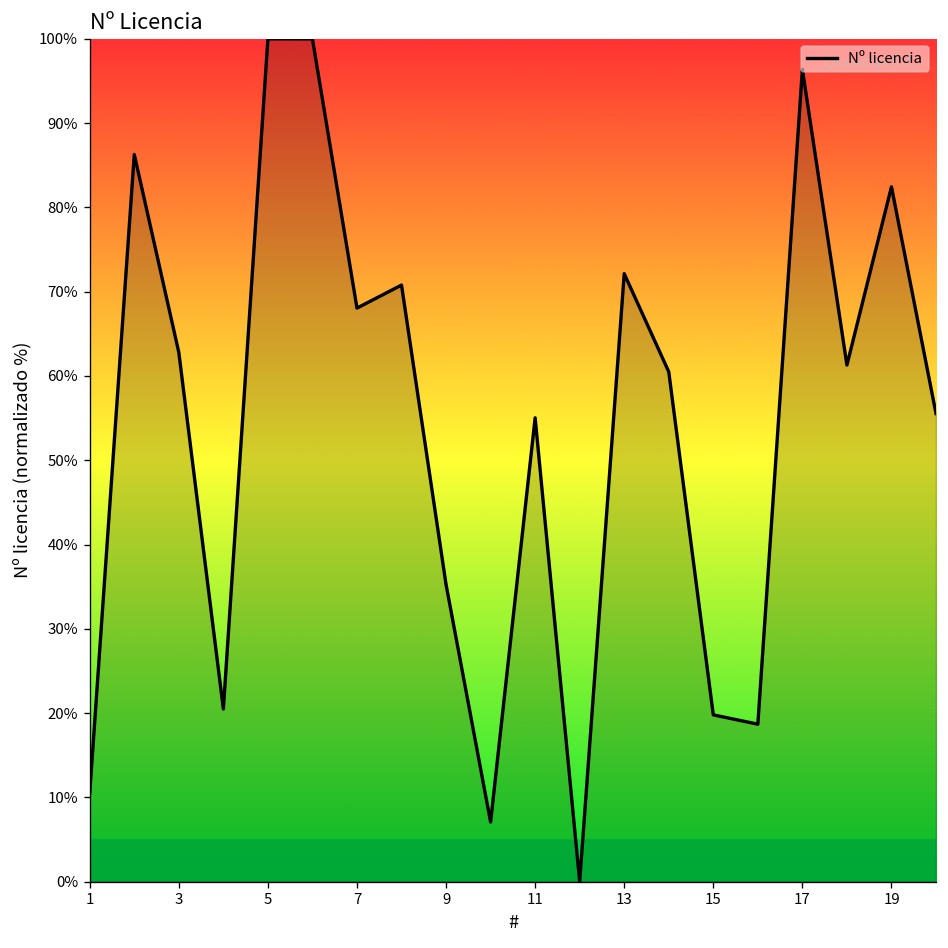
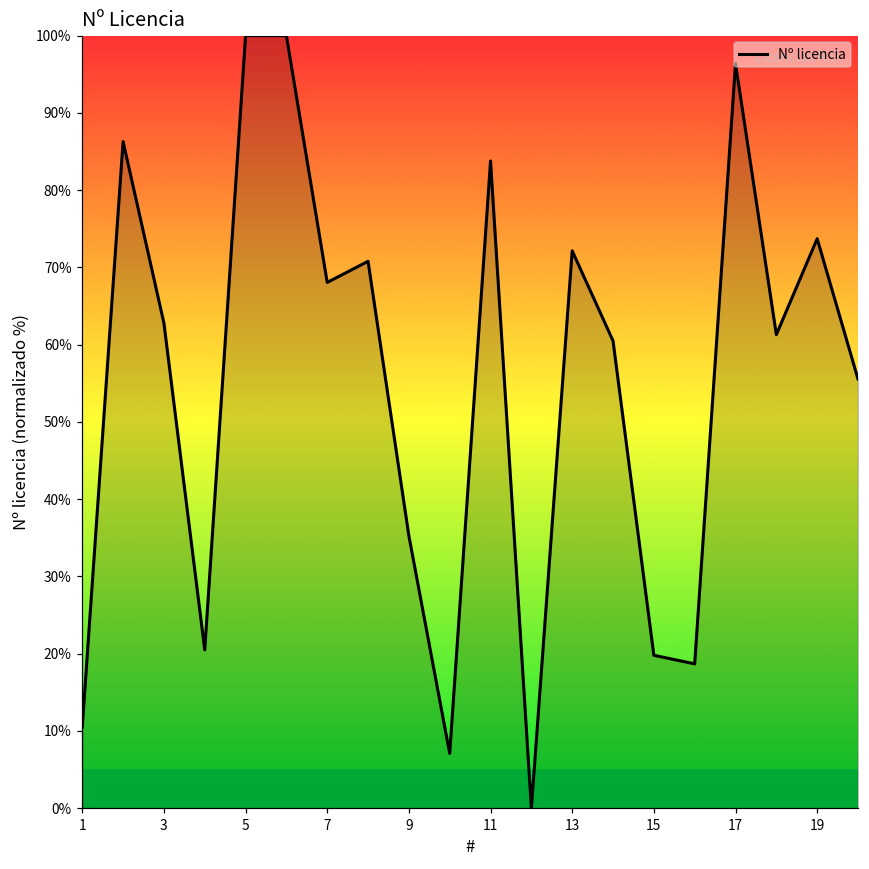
  {
    "1": "11%",
    "3": "63%",
    "5": "100%",
    "7": "68%",
    "9": "35%",
-   "11": "55%",
+   "11": "84%",
    "13": "72%",
    "15": "20%",
-   "19": "82%"
+   "19": "74%"
  }
